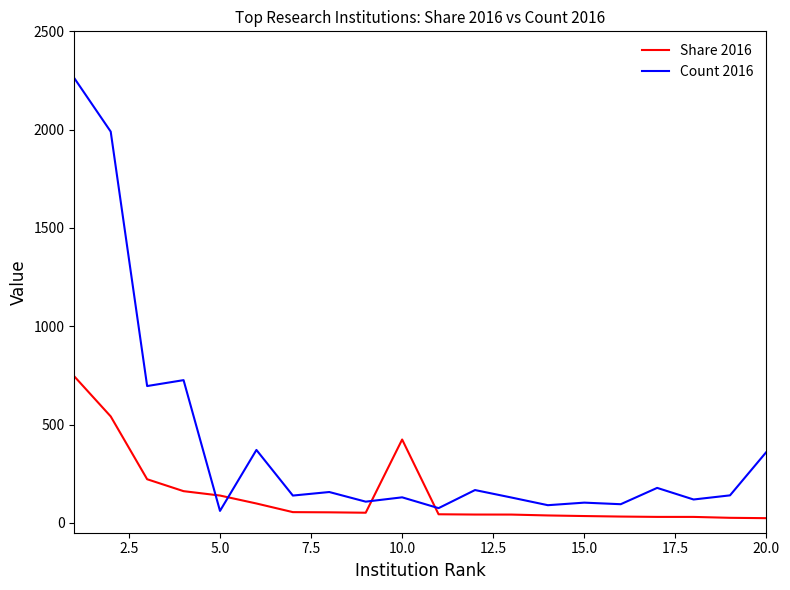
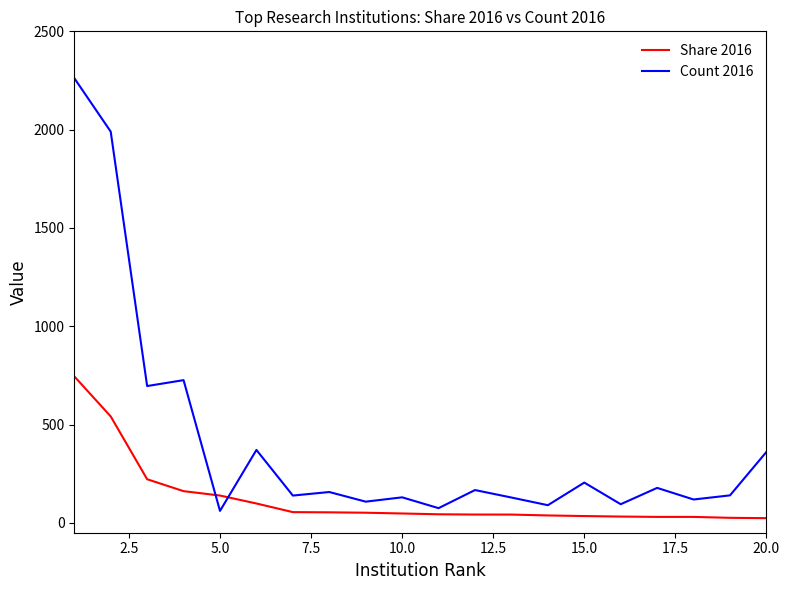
  {
    "Share 2016": {
      "5.0": 140,
-     "10.0": 420,
+     "10.0": 50,
      "15.0": 30,
      "20.0": 20
    },
    "Count 2016": {
      "5.0": 60,
      "10.0": 130,
-     "15.0": 100,
+     "15.0": 210,
      "20.0": 360
    }
  }
